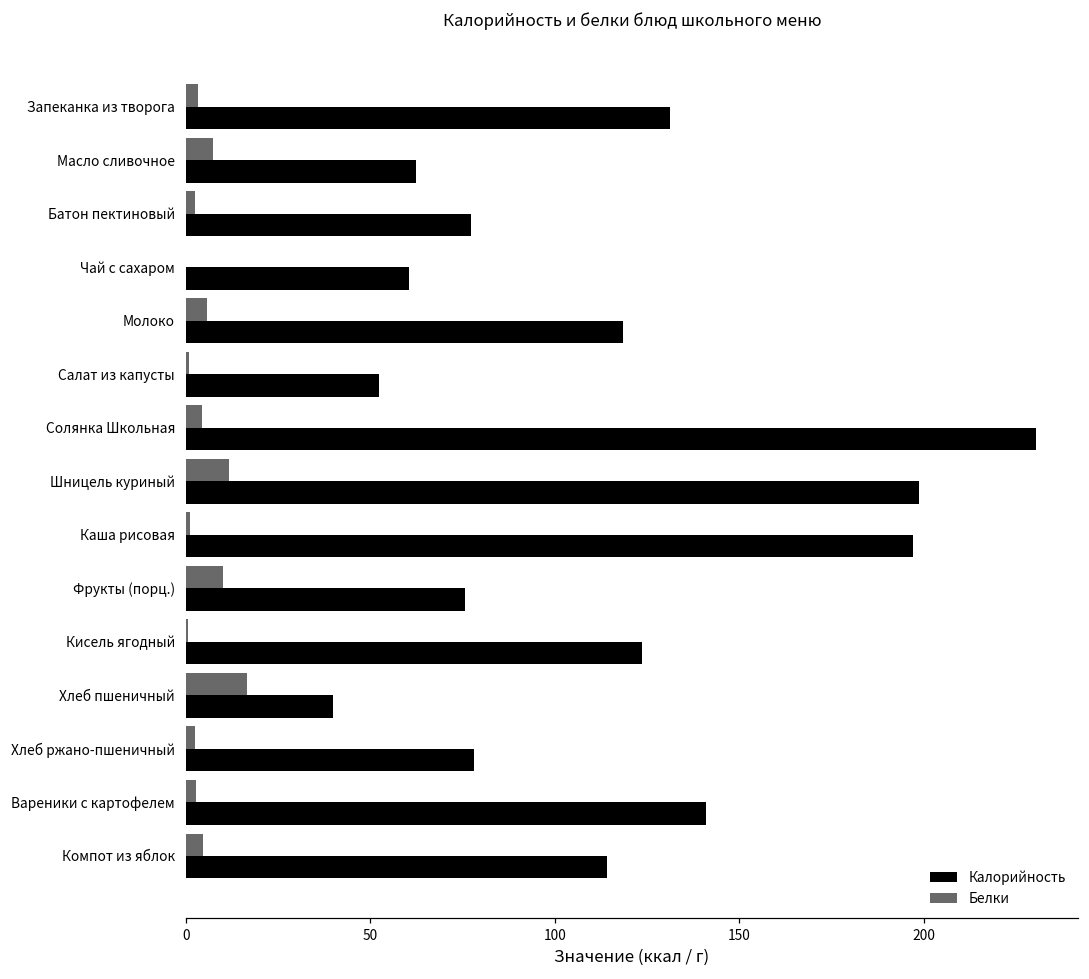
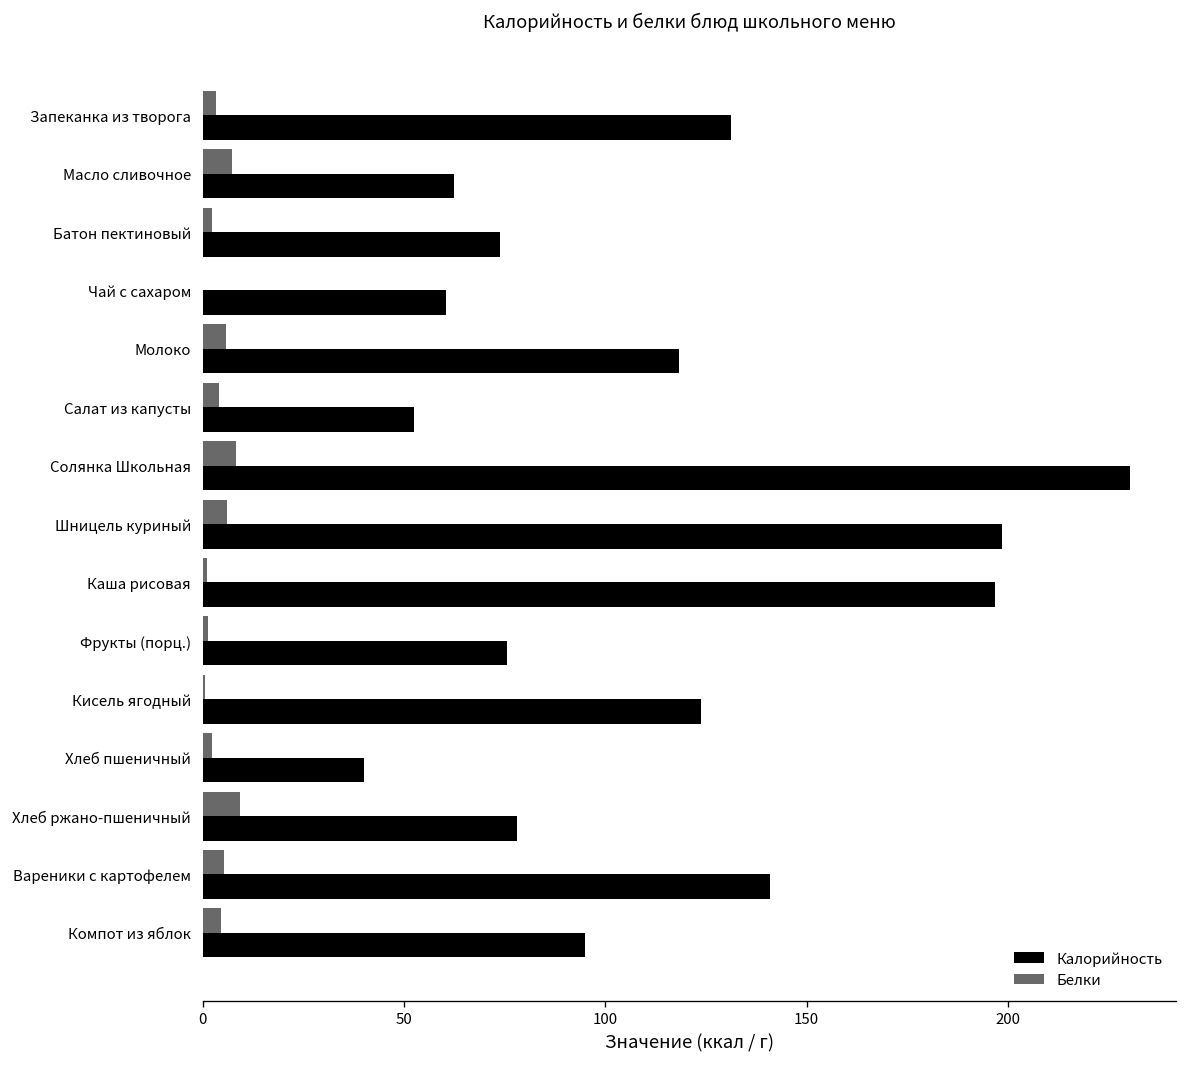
  {
    "Калорийность": {
      "Запеканка из творога": 131,
      "Масло сливочное": 62,
-     "Батон пектиновый": 77,
+     "Батон пектиновый": 74,
      "Чай с сахаром": 60,
      "Молоко": 118,
      "Салат из капусты": 52,
      "Солянка Школьная": 230,
      "Шницель куриный": 199,
      "Каша рисовая": 197,
      "Фрукты (порц.)": 76,
      "Кисель ягодный": 124,
      "Хлеб пшеничный": 40,
      "Хлеб ржано-пшеничный": 78,
      "Вареники с картофелем": 141,
-     "Компот из яблок": 114
+     "Компот из яблок": 95
    },
    "Белки": {
      "Запеканка из творога": 3,
      "Масло сливочное": 7,
      "Батон пектиновый": 2,
      "Молоко": 6,
-     "Салат из капусты": 1,
-     "Солянка Школьная": 4,
-     "Шницель куриный": 12,
+     "Салат из капусты": 4,
+     "Солянка Школьная": 8,
+     "Шницель куриный": 6,
      "Каша рисовая": 1,
-     "Фрукты (порц.)": 10,
-     "Хлеб пшеничный": 17,
-     "Хлеб ржано-пшеничный": 3,
-     "Вареники с картофелем": 3,
+     "Фрукты (порц.)": 1,
+     "Хлеб пшеничный": 2,
+     "Хлеб ржано-пшеничный": 9,
+     "Вареники с картофелем": 5,
      "Компот из яблок": 5
    }
  }
